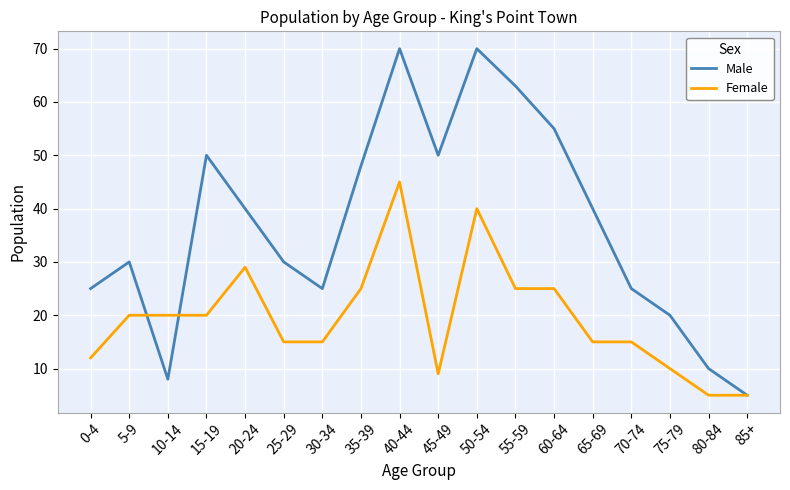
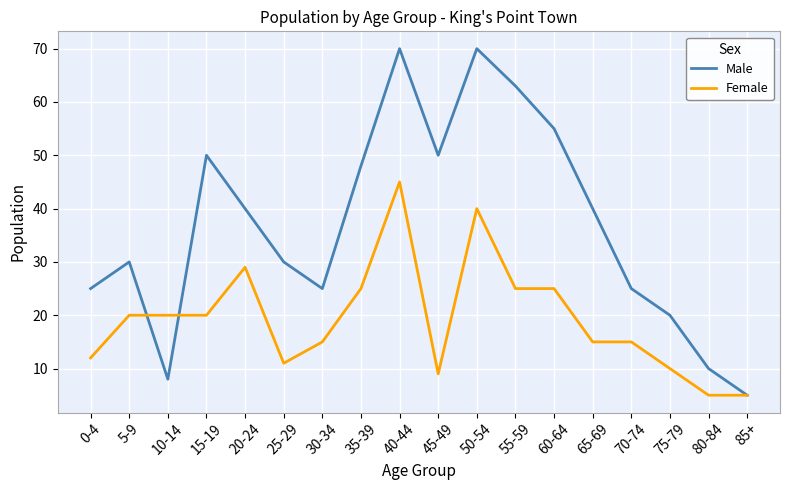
  {
    "Male": {
      "0-4": 25,
      "5-9": 30,
      "10-14": 8,
      "15-19": 50,
      "20-24": 40,
      "25-29": 30,
      "30-34": 25,
      "35-39": 48,
      "40-44": 70,
      "45-49": 50,
      "50-54": 70,
      "55-59": 63,
      "60-64": 55,
      "65-69": 40,
      "70-74": 25,
      "75-79": 20,
      "80-84": 10
    },
    "Female": {
      "0-4": 12,
      "5-9": 20,
      "10-14": 20,
      "15-19": 20,
      "20-24": 29,
-     "25-29": 15,
+     "25-29": 11,
      "30-34": 15,
      "35-39": 25,
      "40-44": 45,
      "45-49": 9,
      "50-54": 40,
      "55-59": 25,
      "60-64": 25,
      "65-69": 15,
      "70-74": 15,
      "75-79": 10,
      "80-84": 5
    }
  }
